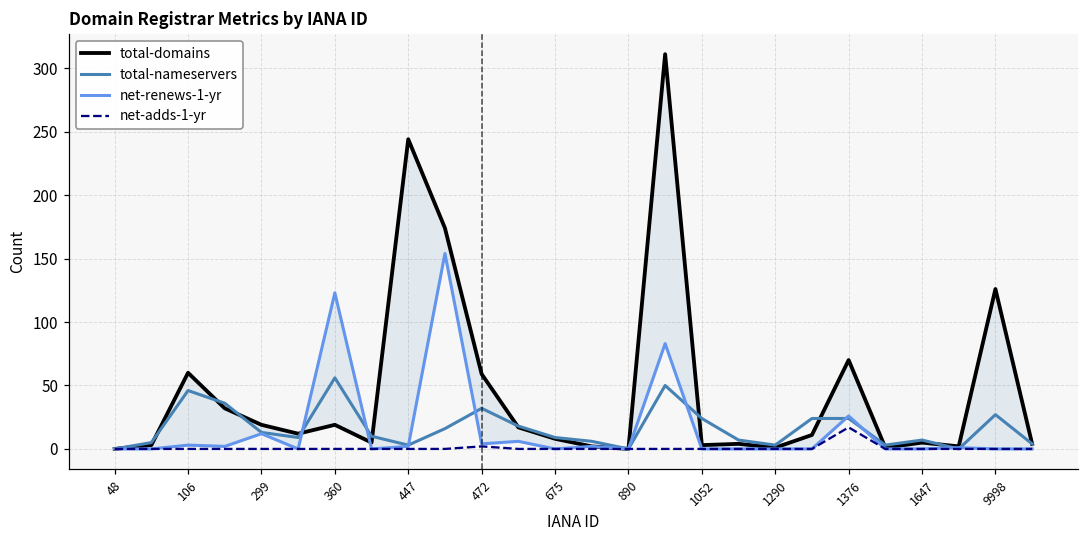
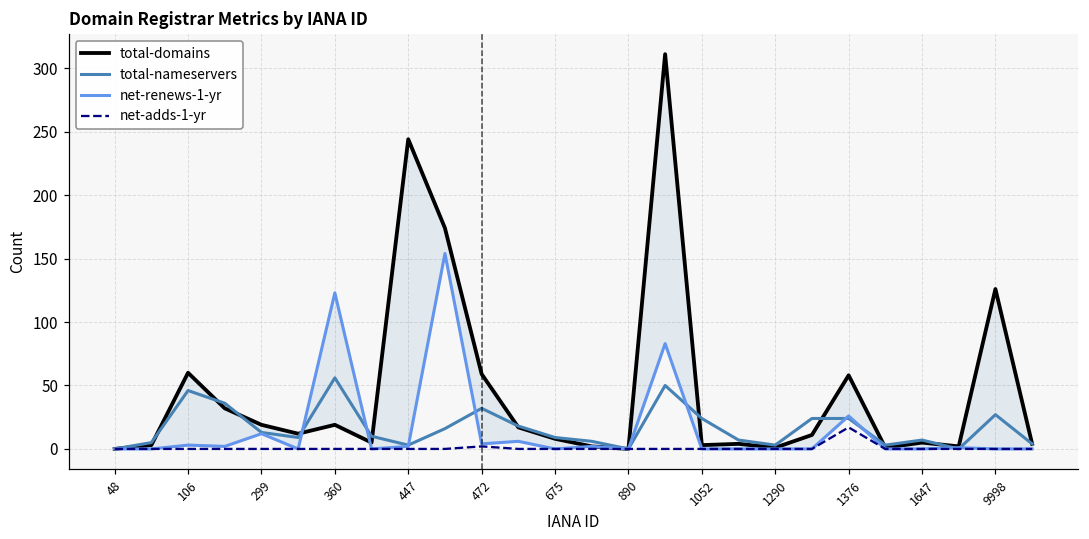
  {
    "total-domains": {
      "360": 19,
-     "1376": 70
+     "1376": 58
    },
    "net-renews-1-yr": {
      "106": 3
    },
    "net-adds-1-yr": {
      "106": 0,
      "299": 0,
      "360": 0,
      "1376": 17
    }
  }
